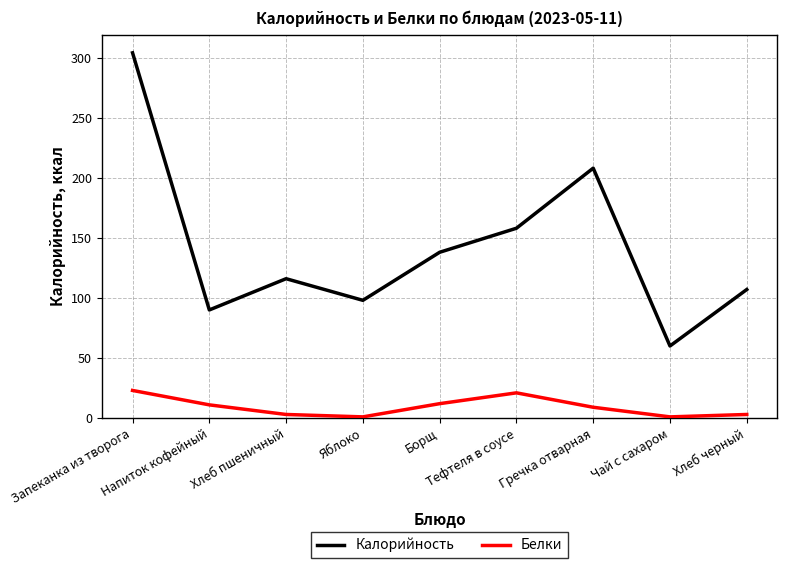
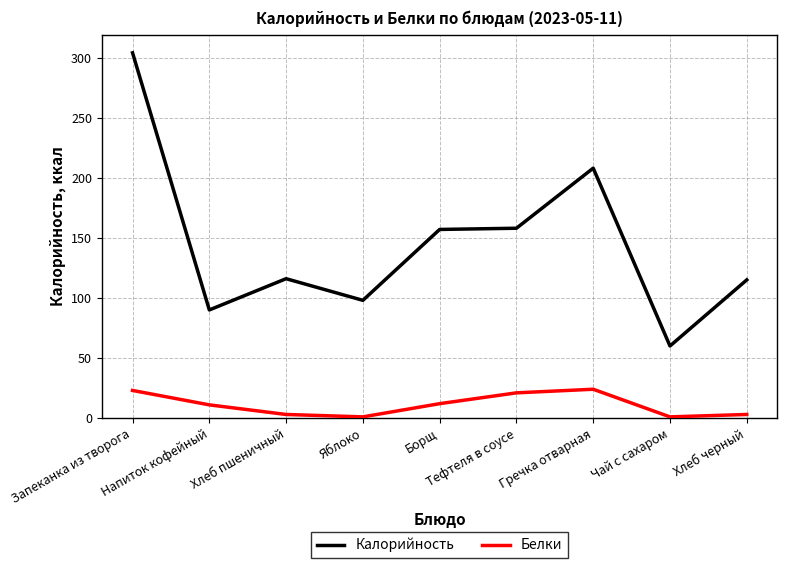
  {
    "Калорийность": {
      "Запеканка из творога": 304,
      "Напиток кофейный": 90,
      "Хлеб пшеничный": 116,
      "Яблоко": 98,
-     "Борщ": 138,
+     "Борщ": 157,
      "Тефтеля в соусе": 158,
      "Гречка отварная": 208,
      "Чай с сахаром": 60,
-     "Хлеб черный": 107
+     "Хлеб черный": 115
    },
    "Белки": {
      "Запеканка из творога": 23,
      "Напиток кофейный": 11,
      "Хлеб пшеничный": 3,
      "Яблоко": 1,
      "Борщ": 12,
      "Тефтеля в соусе": 21,
-     "Гречка отварная": 9,
+     "Гречка отварная": 24,
      "Чай с сахаром": 1,
      "Хлеб черный": 3
    }
  }
